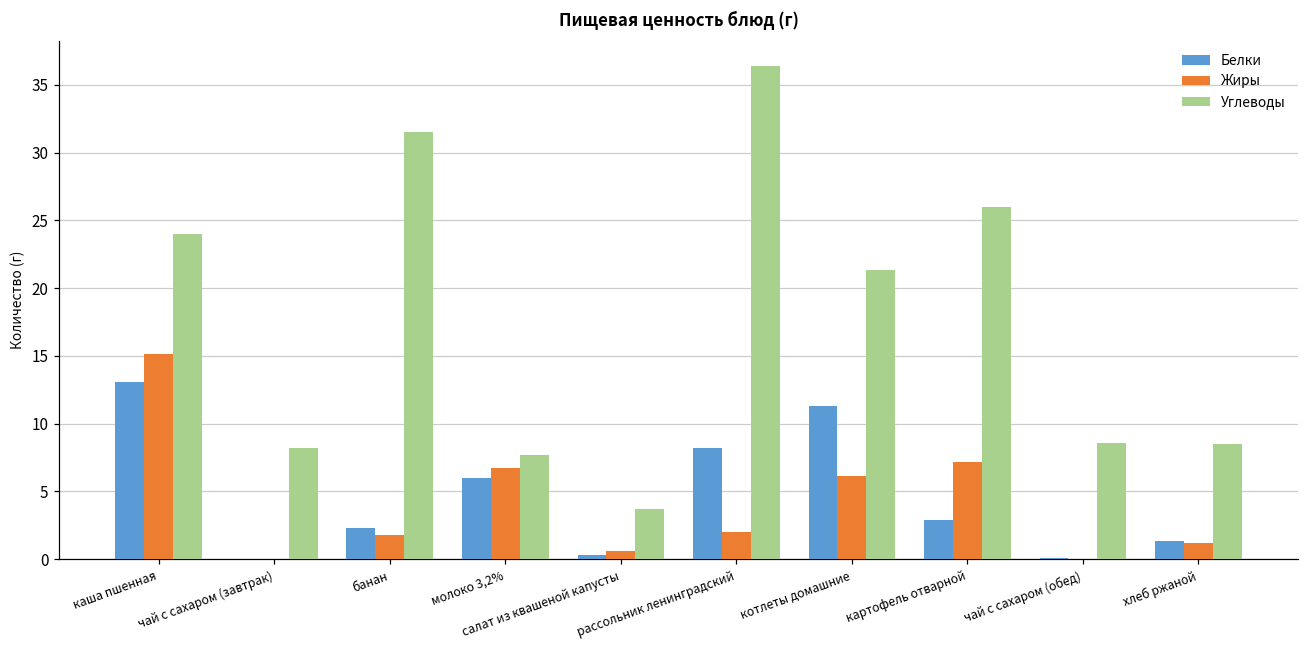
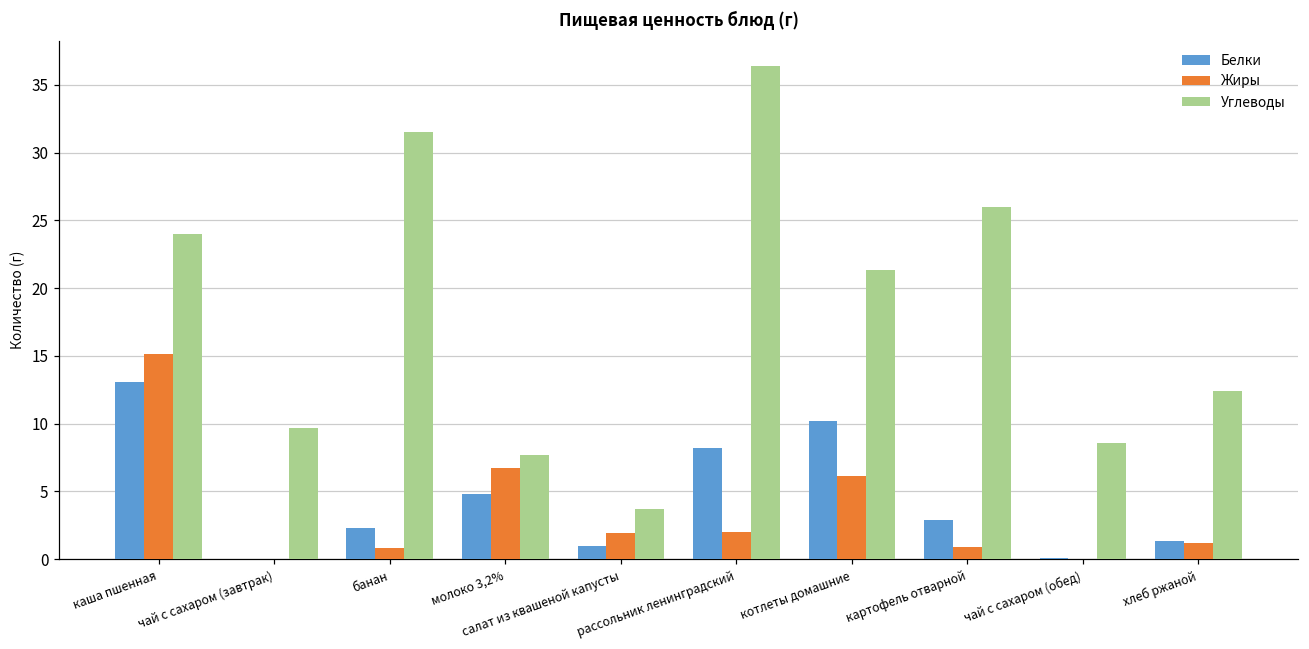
  {
    "Белки": {
      "каша пшенная": 13.1,
      "чай с сахаром (завтрак)": 0.0,
      "банан": 2.3,
-     "молоко 3,2%": 6.0,
-     "салат из квашеной капусты": 0.3,
+     "молоко 3,2%": 4.8,
+     "салат из квашеной капусты": 1.0,
      "рассольник ленинградский": 8.2,
-     "котлеты домашние": 11.3,
+     "котлеты домашние": 10.2,
      "картофель отварной": 2.9,
      "хлеб ржаной": 1.3
    },
    "Жиры": {
      "каша пшенная": 15.1,
      "чай с сахаром (завтрак)": 0.0,
-     "банан": 1.8,
+     "банан": 0.8,
      "молоко 3,2%": 6.7,
-     "салат из квашеной капусты": 0.6,
+     "салат из квашеной капусты": 1.9,
      "рассольник ленинградский": 2.0,
      "котлеты домашние": 6.1,
-     "картофель отварной": 7.2,
+     "картофель отварной": 0.9,
      "чай с сахаром (обед)": 0.0,
      "хлеб ржаной": 1.2
    },
    "Углеводы": {
      "каша пшенная": 24.0,
-     "чай с сахаром (завтрак)": 8.2,
+     "чай с сахаром (завтрак)": 9.7,
      "банан": 31.5,
      "молоко 3,2%": 7.7,
      "салат из квашеной капусты": 3.7,
      "рассольник ленинградский": 36.4,
      "котлеты домашние": 21.3,
      "картофель отварной": 26.0,
      "чай с сахаром (обед)": 8.6,
-     "хлеб ржаной": 8.5
+     "хлеб ржаной": 12.4
    }
  }
